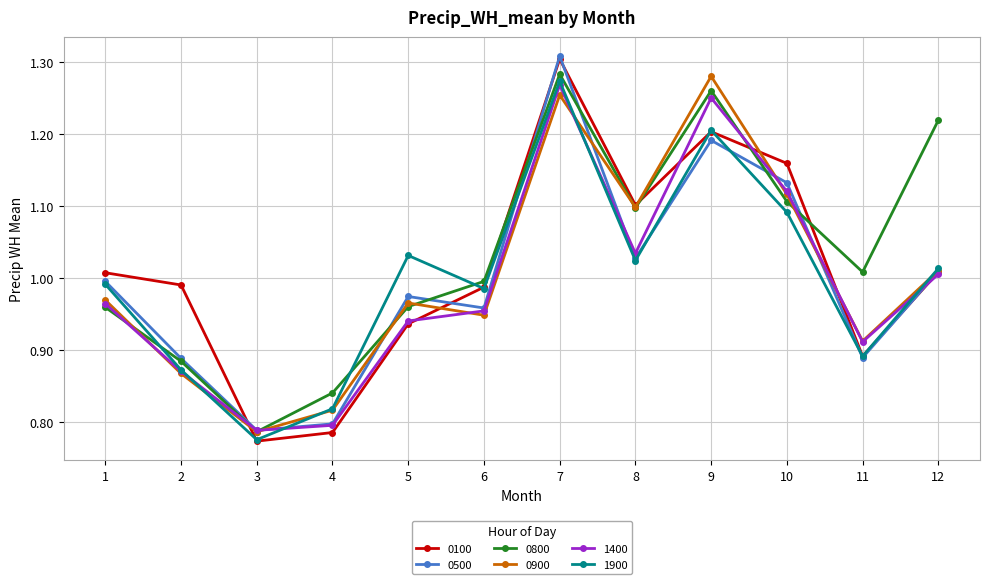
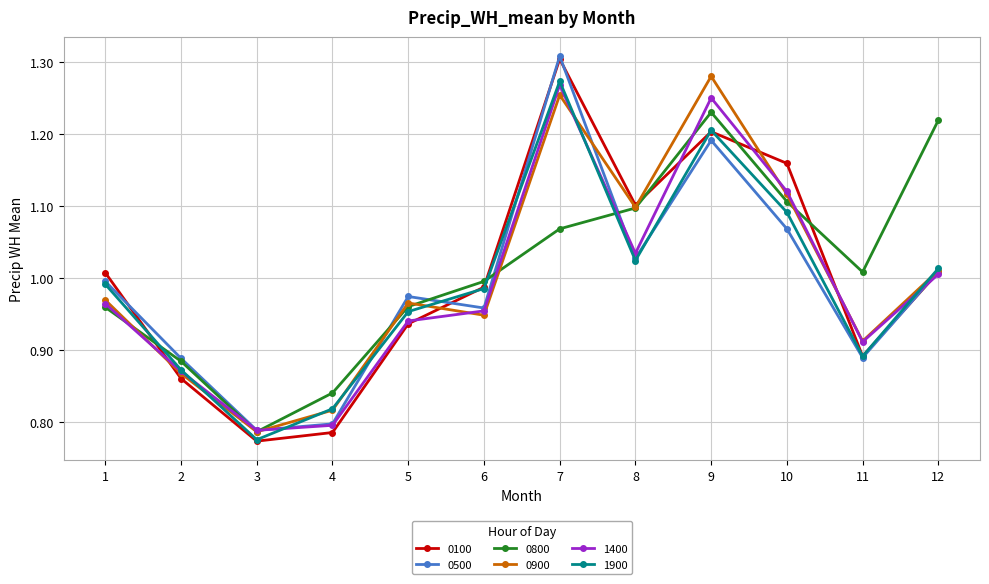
  {
    "0100": {
      "1": 1.01,
-     "2": 0.99,
+     "2": 0.86,
      "4": 0.79,
      "5": 0.94,
      "7": 1.30,
      "10": 1.16
    },
    "0500": {
      "1": 1.00,
      "2": 0.89,
      "5": 0.97,
      "6": 0.96,
      "7": 1.31,
      "9": 1.19,
-     "10": 1.13
+     "10": 1.07
    },
    "0800": {
      "1": 0.96,
      "2": 0.88,
      "4": 0.84,
      "5": 0.96,
      "6": 1.00,
-     "7": 1.28,
-     "9": 1.26,
+     "7": 1.07,
+     "9": 1.23,
      "10": 1.11,
      "11": 1.01,
      "12": 1.22
    },
    "0900": {
      "1": 0.97,
      "5": 0.97,
      "6": 0.95,
      "7": 1.25,
      "9": 1.28,
      "10": 1.12
    },
    "1400": {
      "1": 0.96,
      "5": 0.94,
      "6": 0.95,
      "7": 1.27,
      "8": 1.03,
      "9": 1.25,
      "10": 1.12
    },
    "1900": {
      "1": 0.99,
-     "5": 1.03,
+     "5": 0.95,
      "7": 1.27,
      "10": 1.09
    }
  }
